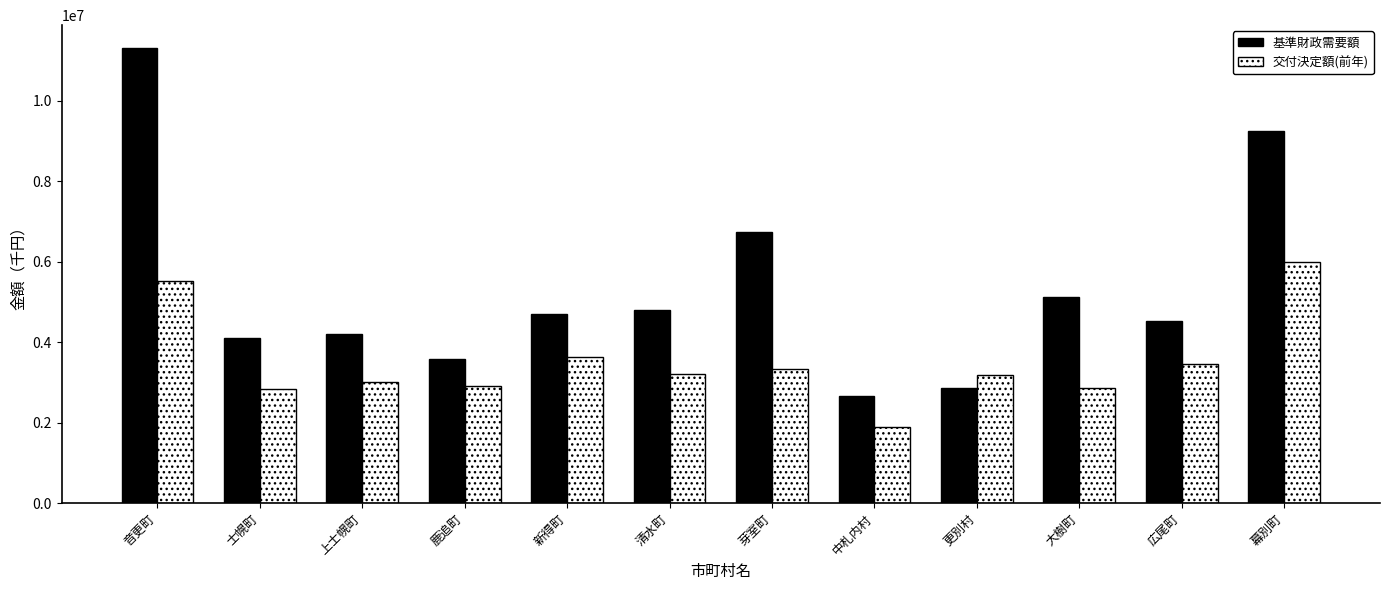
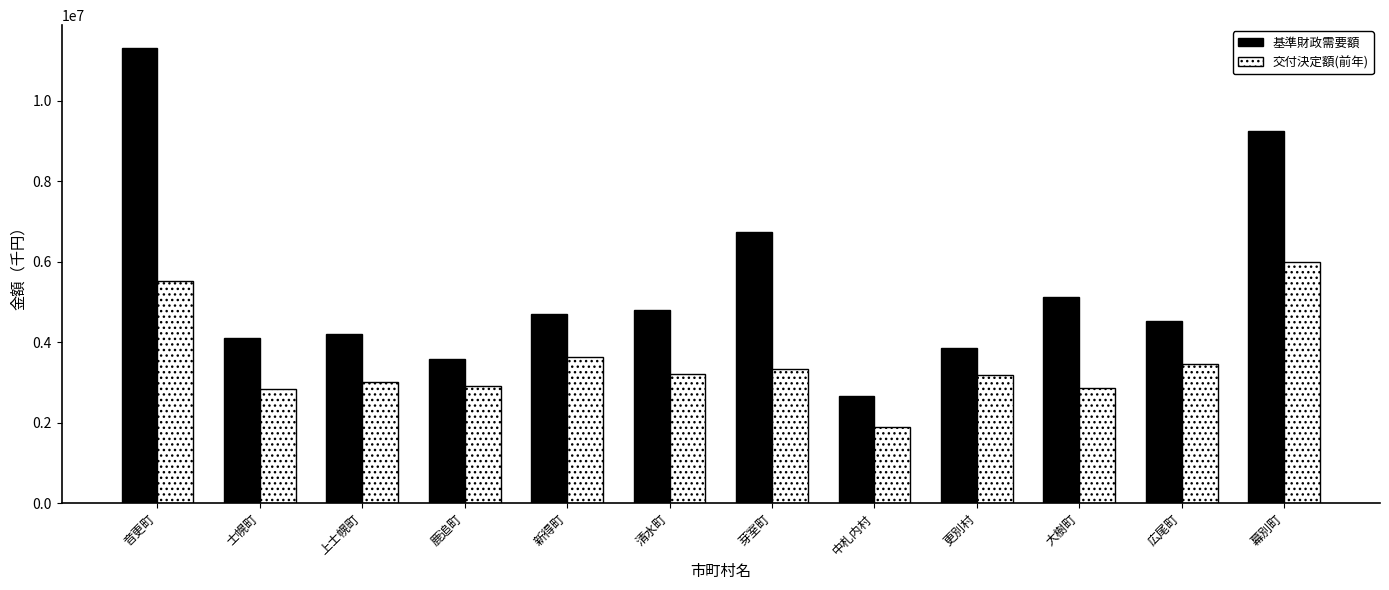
  {
    "基準財政需要額": {
      "音更町": 11300000,
      "士幌町": 4100000,
      "上士幌町": 4200000,
      "鹿追町": 3600000,
      "新得町": 4700000,
      "清水町": 4800000,
      "芽室町": 6700000,
      "中札内村": 2700000,
-     "更別村": 2900000,
+     "更別村": 3900000,
      "大樹町": 5100000,
      "広尾町": 4500000,
      "幕別町": 9300000
    },
    "交付決定額(前年)": {
      "音更町": 5500000,
      "士幌町": 2800000,
      "上士幌町": 3000000,
      "鹿追町": 2900000,
      "新得町": 3600000,
      "清水町": 3200000,
      "芽室町": 3300000,
      "中札内村": 1900000,
      "更別村": 3200000,
      "大樹町": 2900000,
      "広尾町": 3500000,
      "幕別町": 6000000
    }
  }
